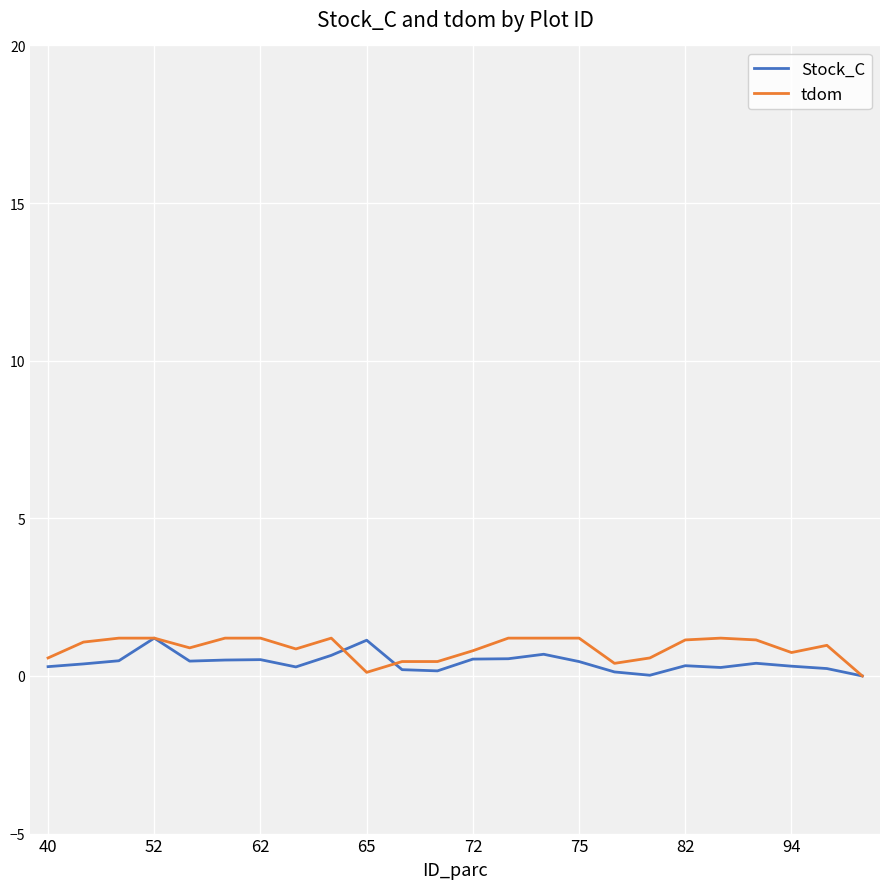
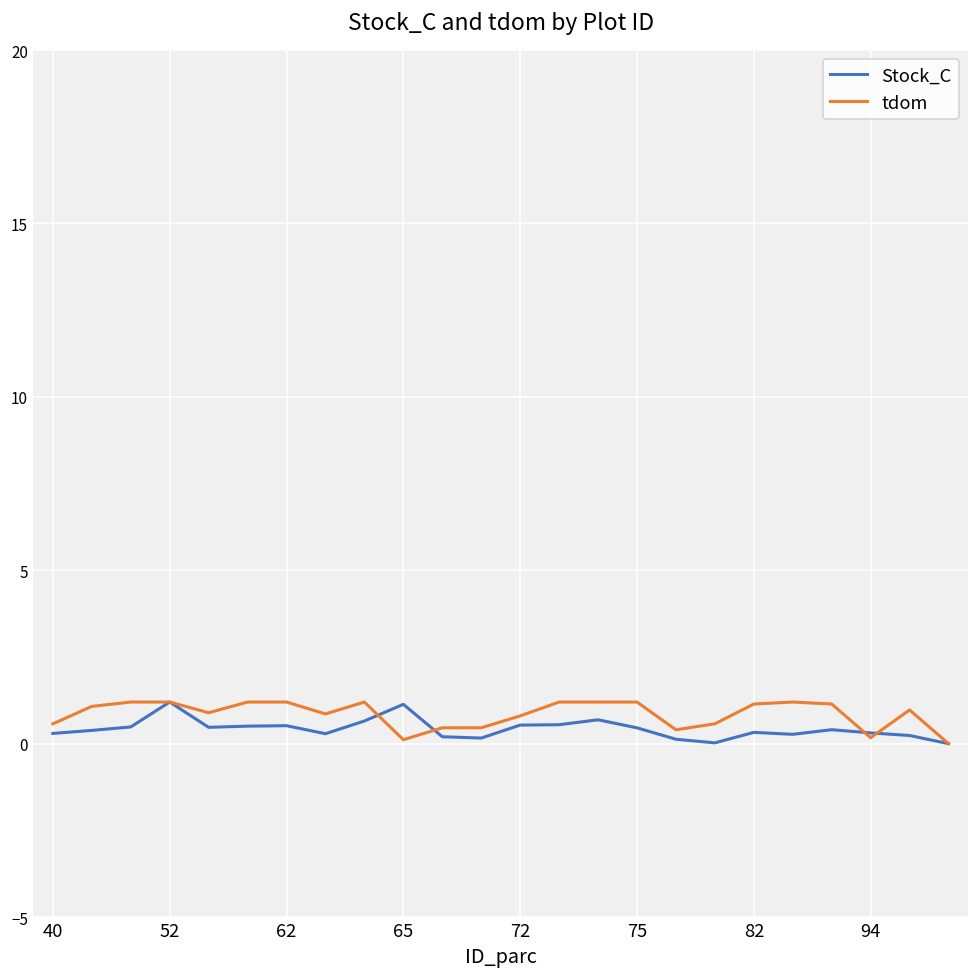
  {
    "Stock_C": {
      "40": 0.3,
      "62": 0.5,
      "65": 1.1,
      "72": 0.5,
      "75": 0.5,
      "82": 0.3,
      "94": 0.3
    },
    "tdom": {
      "40": 0.6,
      "62": 1.2,
      "65": 0.1,
      "72": 0.8,
      "75": 1.2,
      "82": 1.1,
-     "94": 0.7
+     "94": 0.2
    }
  }
